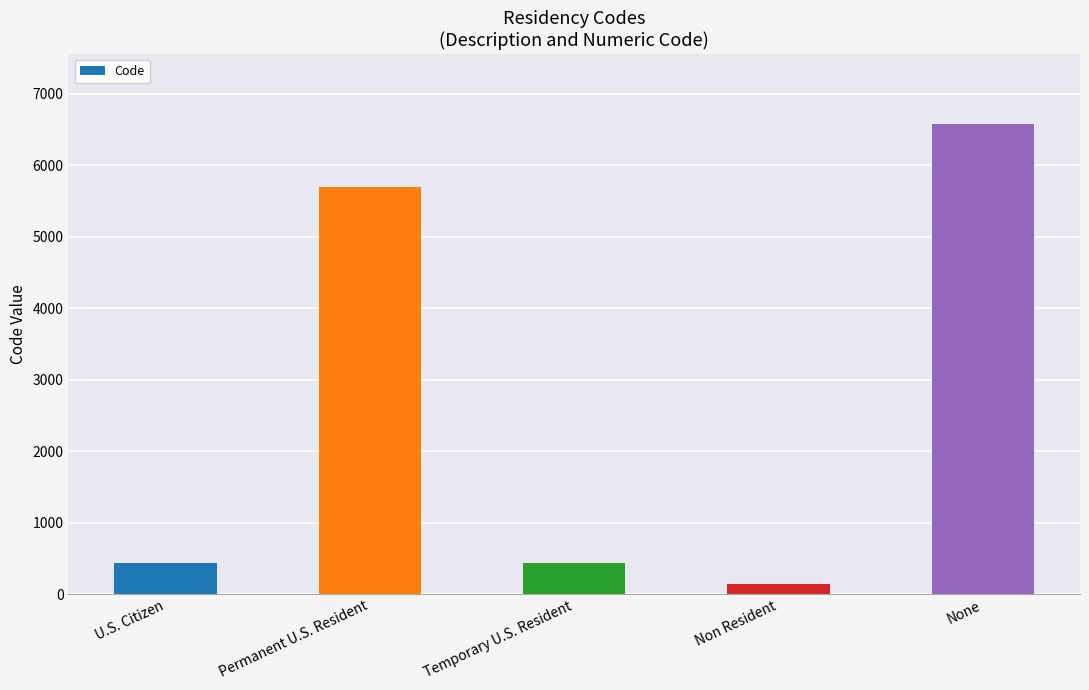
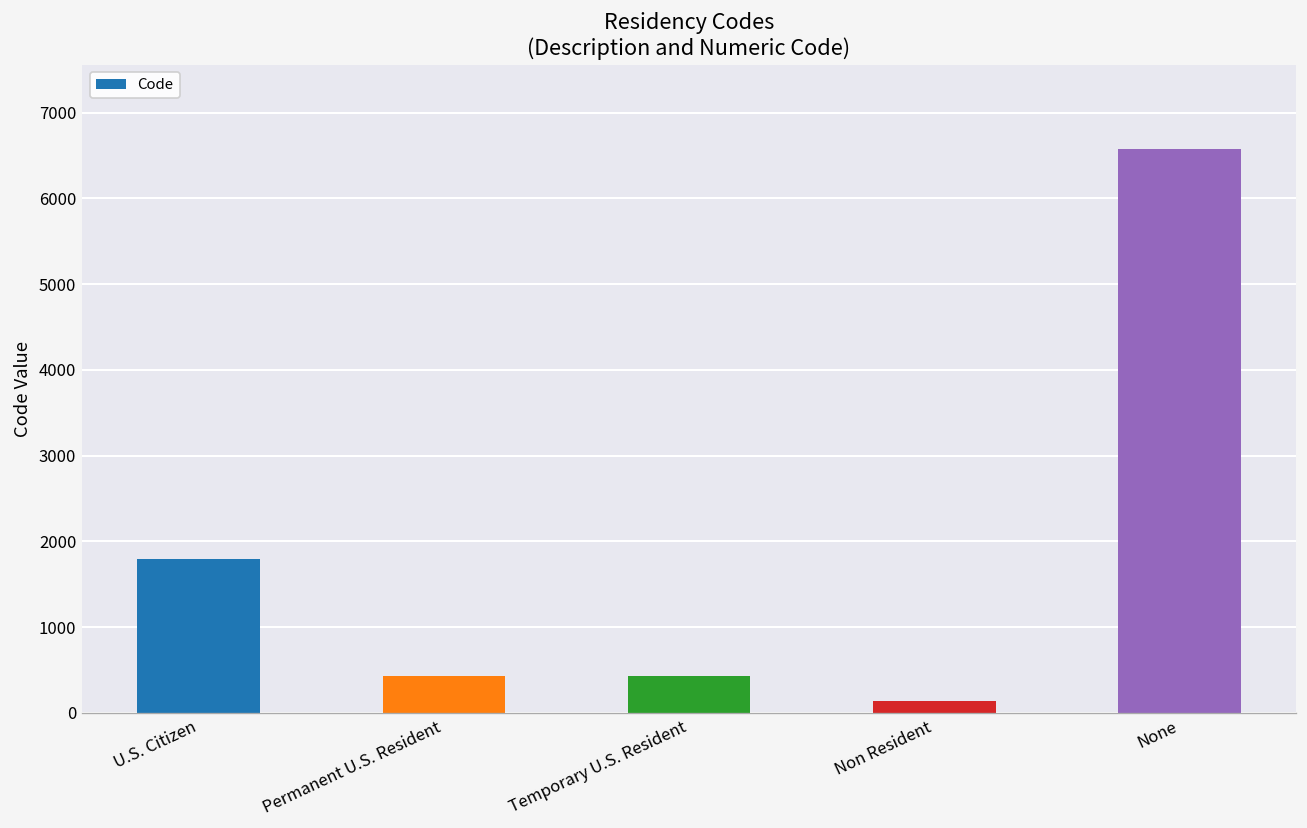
  {
-   "U.S. Citizen": 400,
-   "Permanent U.S. Resident": 5700,
+   "U.S. Citizen": 1800,
+   "Permanent U.S. Resident": 400,
    "Temporary U.S. Resident": 400,
    "Non Resident": 100,
    "None": 6600
  }
